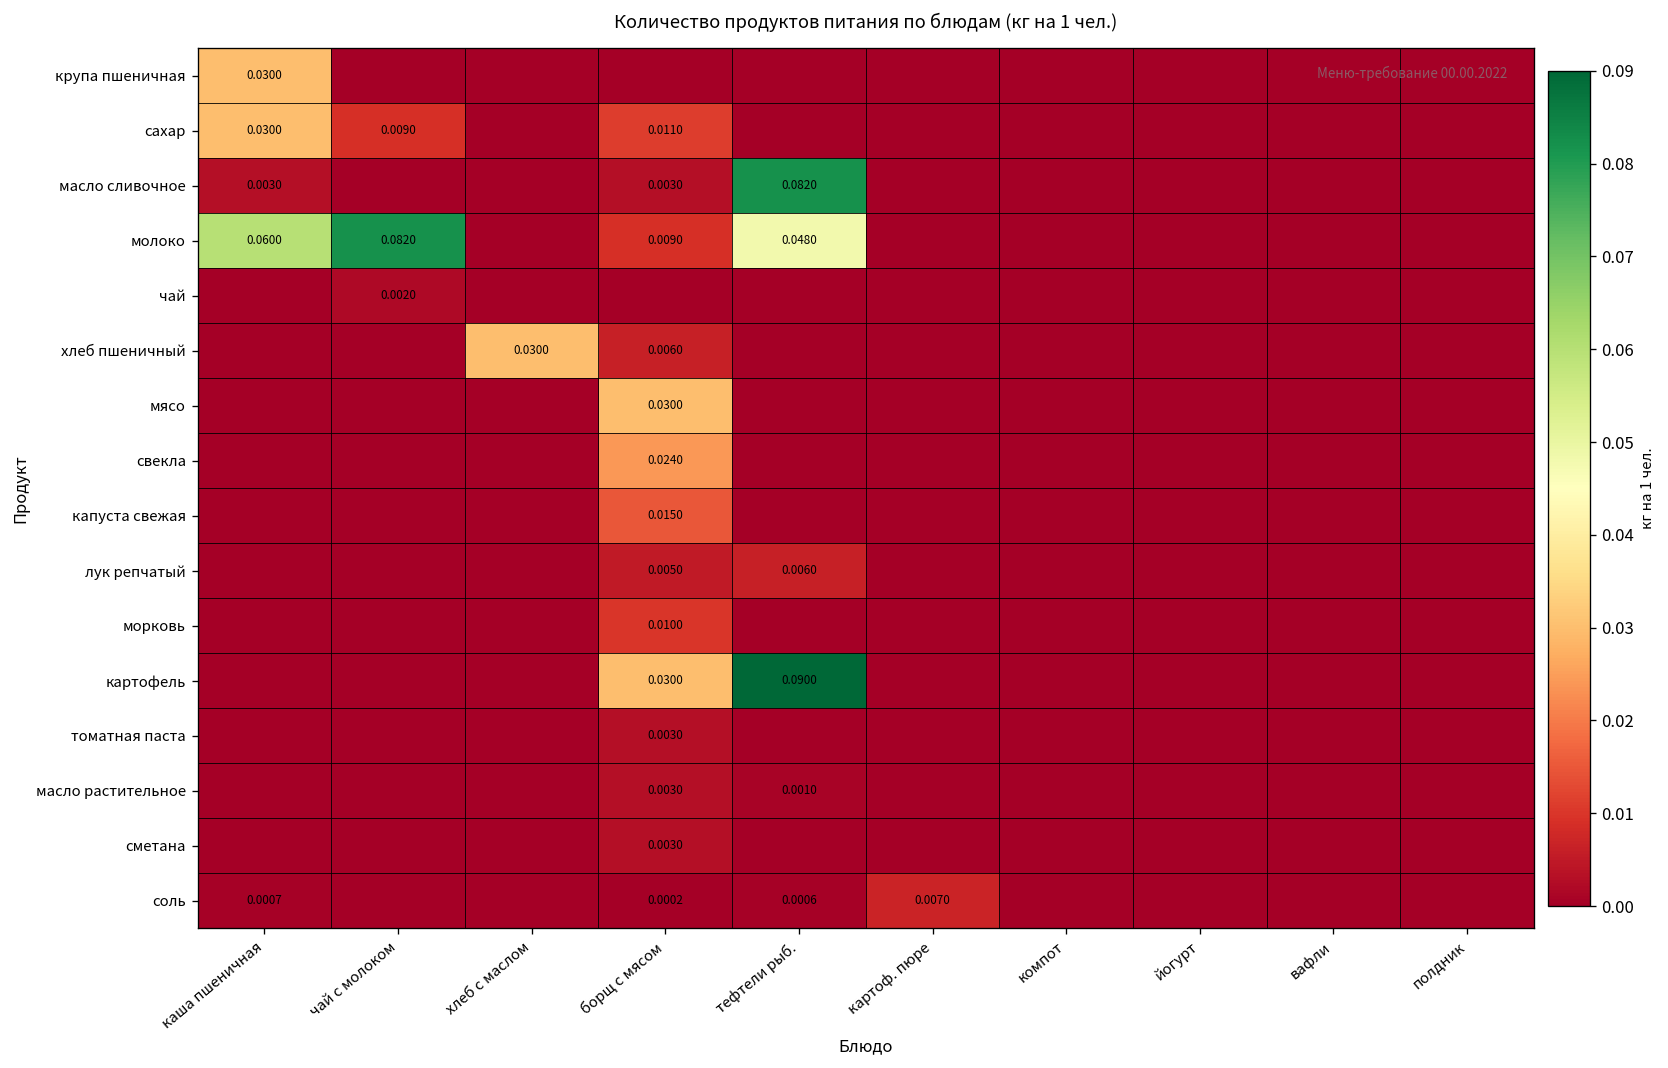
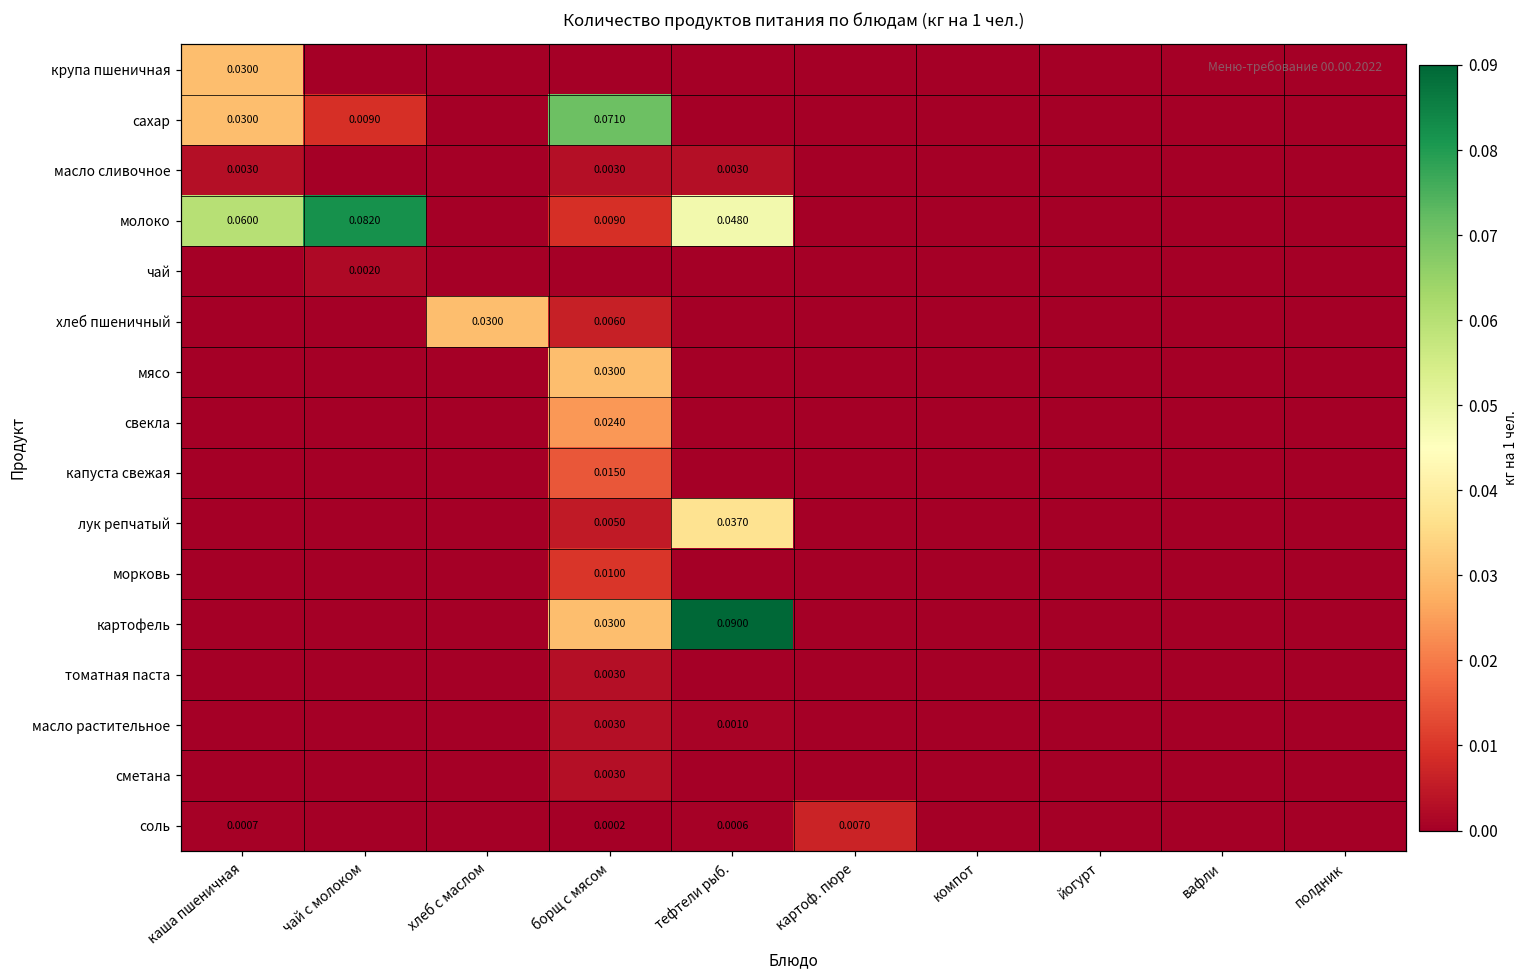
  {
    "крупа пшеничная": {
      "каша пшеничная": 0.0300
    },
    "сахар": {
      "каша пшеничная": 0.0300,
      "чай с молоком": 0.0090,
-     "борщ с мясом": 0.0110
+     "борщ с мясом": 0.0710
    },
    "масло сливочное": {
      "каша пшеничная": 0.0030,
      "борщ с мясом": 0.0030,
-     "тефтели рыб.": 0.0820
+     "тефтели рыб.": 0.0030
    },
    "молоко": {
      "каша пшеничная": 0.0600,
      "чай с молоком": 0.0820,
      "борщ с мясом": 0.0090,
      "тефтели рыб.": 0.0480
    },
    "чай": {
      "чай с молоком": 0.0020
    },
    "хлеб пшеничный": {
      "хлеб с маслом": 0.0300,
      "борщ с мясом": 0.0060
    },
    "мясо": {
      "борщ с мясом": 0.0300
    },
    "свекла": {
      "борщ с мясом": 0.0240
    },
    "капуста свежая": {
      "борщ с мясом": 0.0150
    },
    "лук репчатый": {
      "борщ с мясом": 0.0050,
-     "тефтели рыб.": 0.0060
+     "тефтели рыб.": 0.0370
    },
    "морковь": {
      "борщ с мясом": 0.0100
    },
    "картофель": {
      "борщ с мясом": 0.0300,
      "тефтели рыб.": 0.0900
    },
    "томатная паста": {
      "борщ с мясом": 0.0030
    },
    "масло растительное": {
      "борщ с мясом": 0.0030,
      "тефтели рыб.": 0.0010
    },
    "сметана": {
      "борщ с мясом": 0.0030
    },
    "соль": {
      "каша пшеничная": 0.0007,
      "борщ с мясом": 0.0002,
      "тефтели рыб.": 0.0006,
      "картоф. пюре": 0.0070
    }
  }
